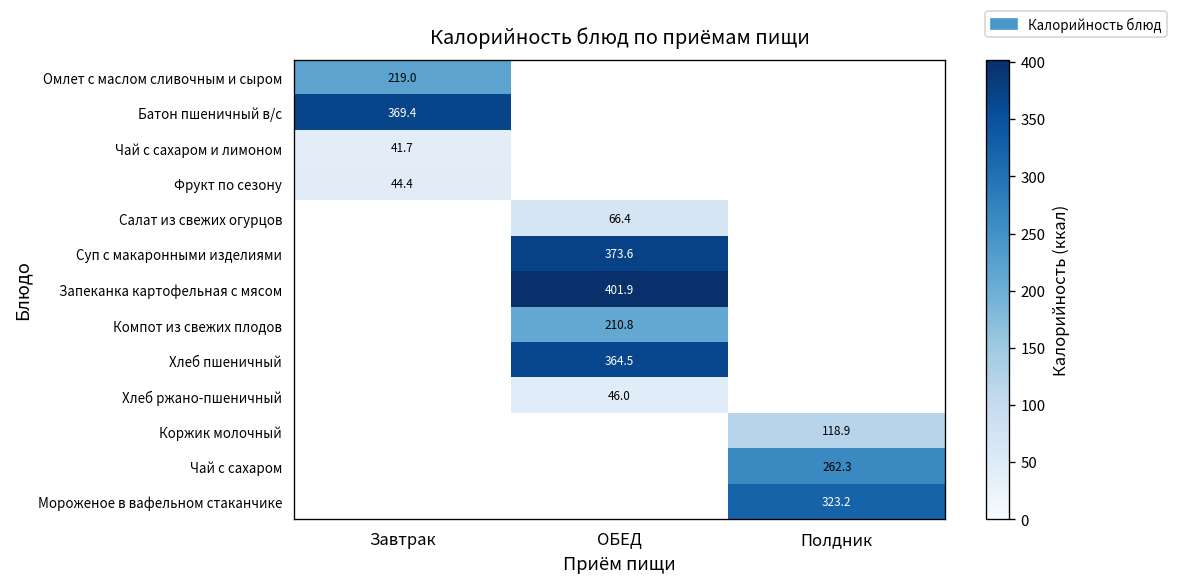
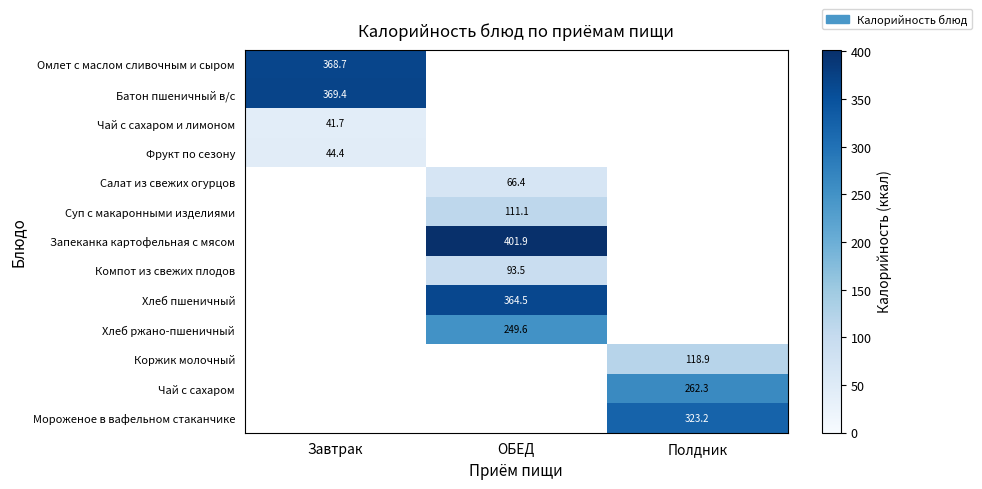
  {
    "Омлет с маслом сливочным и сыром": {
-     "Завтрак": 219.0
+     "Завтрак": 368.7
    },
    "Батон пшеничный в/с": {
      "Завтрак": 369.4
    },
    "Чай с сахаром и лимоном": {
      "Завтрак": 41.7
    },
    "Фрукт по сезону": {
      "Завтрак": 44.4
    },
    "Салат из свежих огурцов": {
      "ОБЕД": 66.4
    },
    "Суп с макаронными изделиями": {
-     "ОБЕД": 373.6
+     "ОБЕД": 111.1
    },
    "Запеканка картофельная с мясом": {
      "ОБЕД": 401.9
    },
    "Компот из свежих плодов": {
-     "ОБЕД": 210.8
+     "ОБЕД": 93.5
    },
    "Хлеб пшеничный": {
      "ОБЕД": 364.5
    },
    "Хлеб ржано-пшеничный": {
-     "ОБЕД": 46.0
+     "ОБЕД": 249.6
    },
    "Коржик молочный": {
      "Полдник": 118.9
    },
    "Чай с сахаром": {
      "Полдник": 262.3
    },
    "Мороженое в вафельном стаканчике": {
      "Полдник": 323.2
    }
  }
